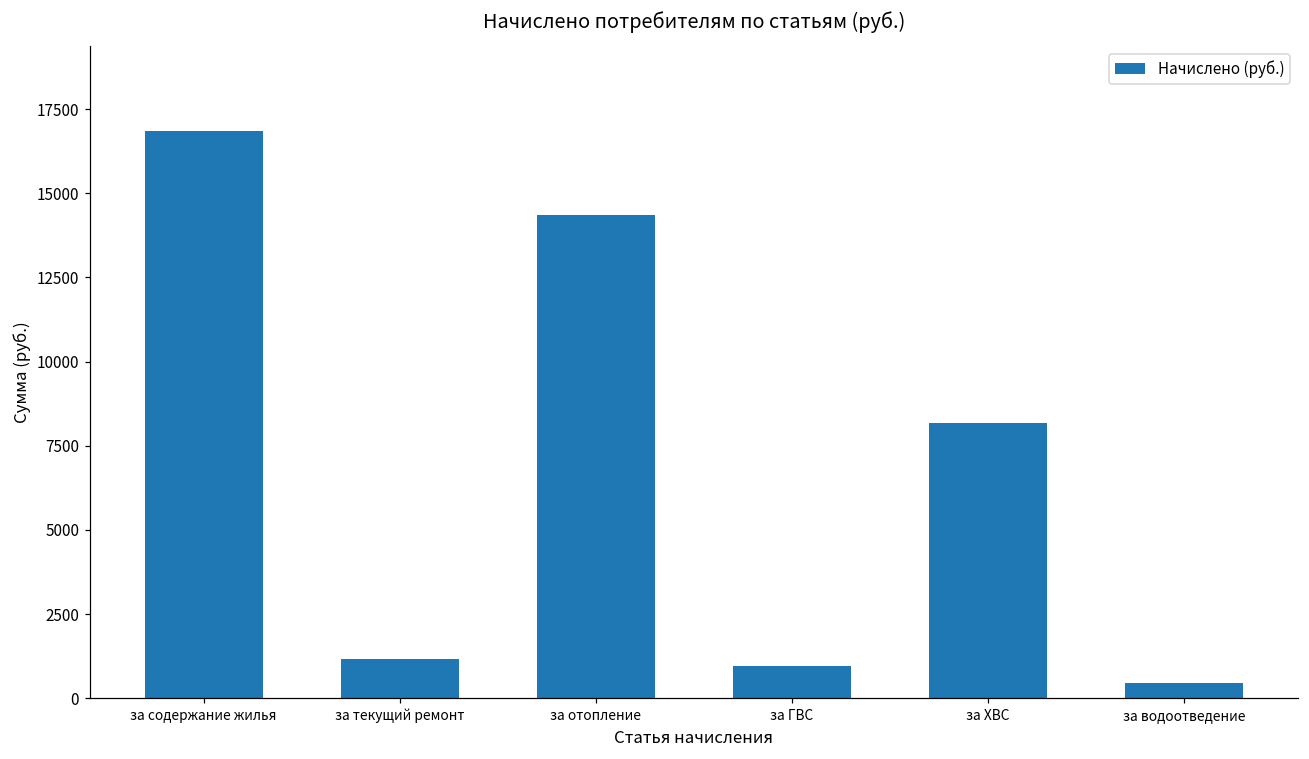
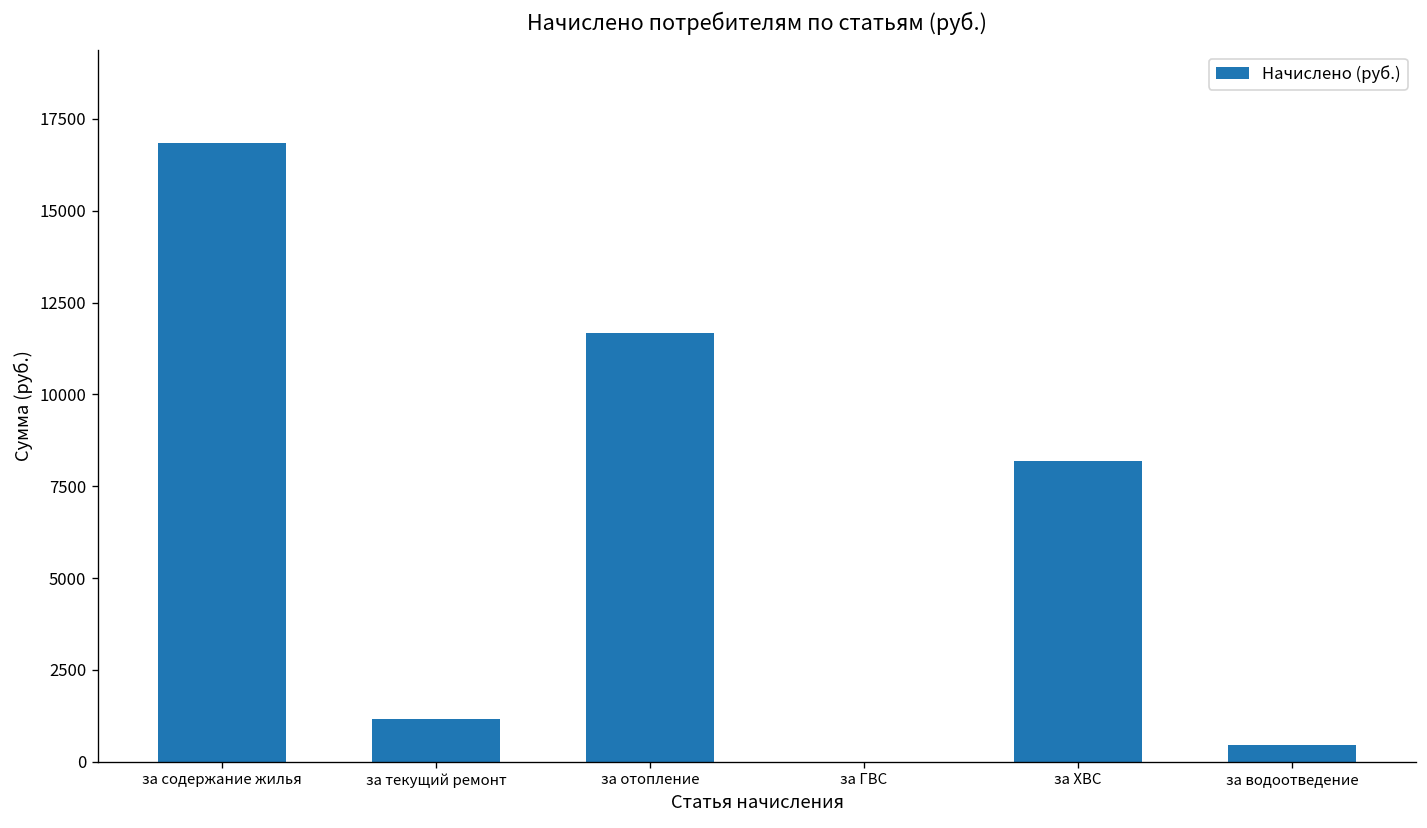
  {
    "за содержание жилья": 16800,
    "за текущий ремонт": 1200,
-   "за отопление": 14400,
-   "за ГВС": 1000,
+   "за отопление": 11700,
+   "за ГВС": 0,
    "за ХВС": 8200,
    "за водоотведение": 500
  }
